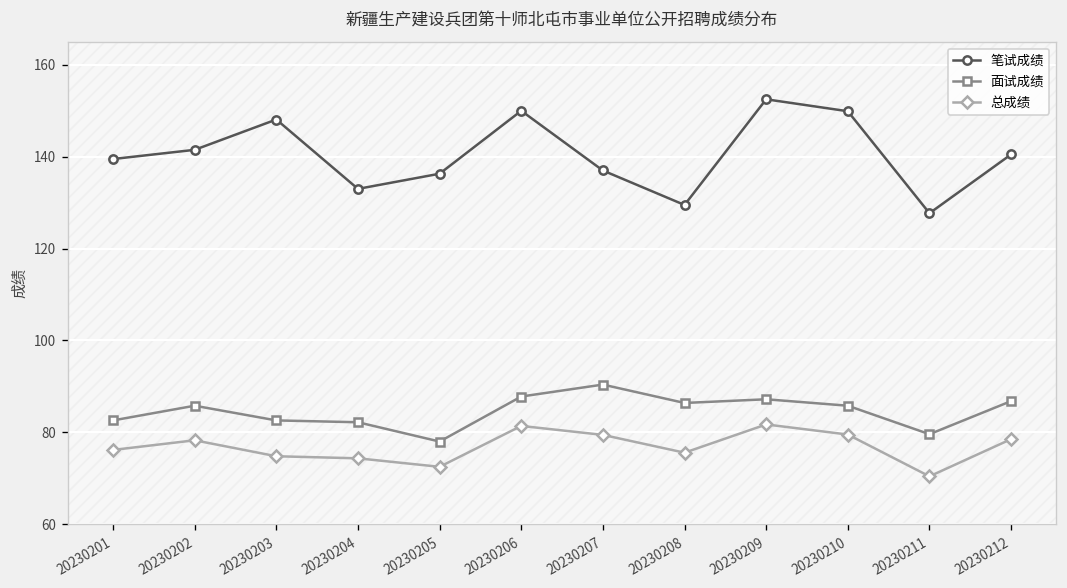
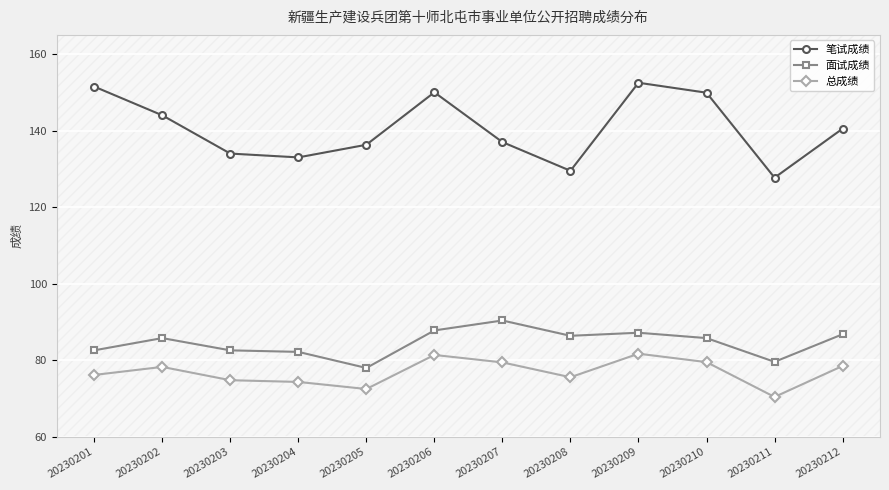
  {
    "笔试成绩": {
-     "20230201": 140,
-     "20230202": 142,
-     "20230203": 148,
+     "20230201": 152,
+     "20230202": 144,
+     "20230203": 134,
      "20230204": 133,
      "20230205": 136,
      "20230206": 150,
      "20230207": 137,
      "20230208": 130,
      "20230209": 153,
      "20230210": 150,
      "20230211": 128,
      "20230212": 141
    }
  }
